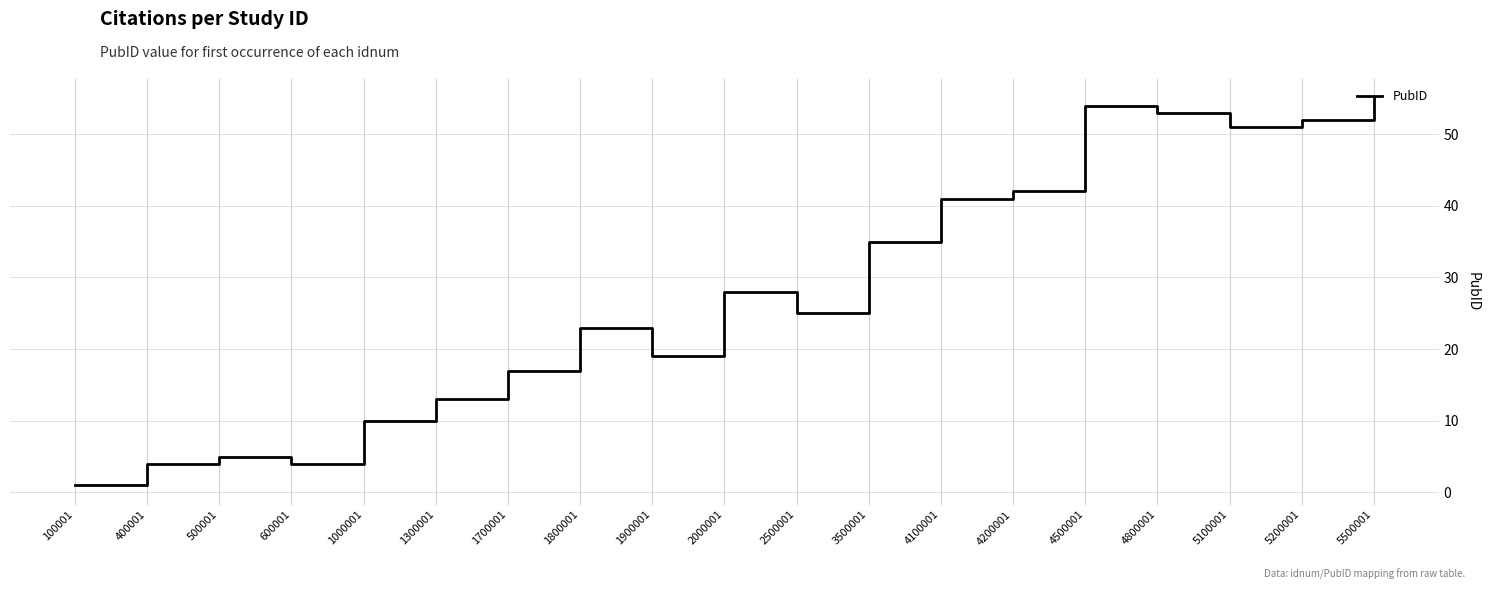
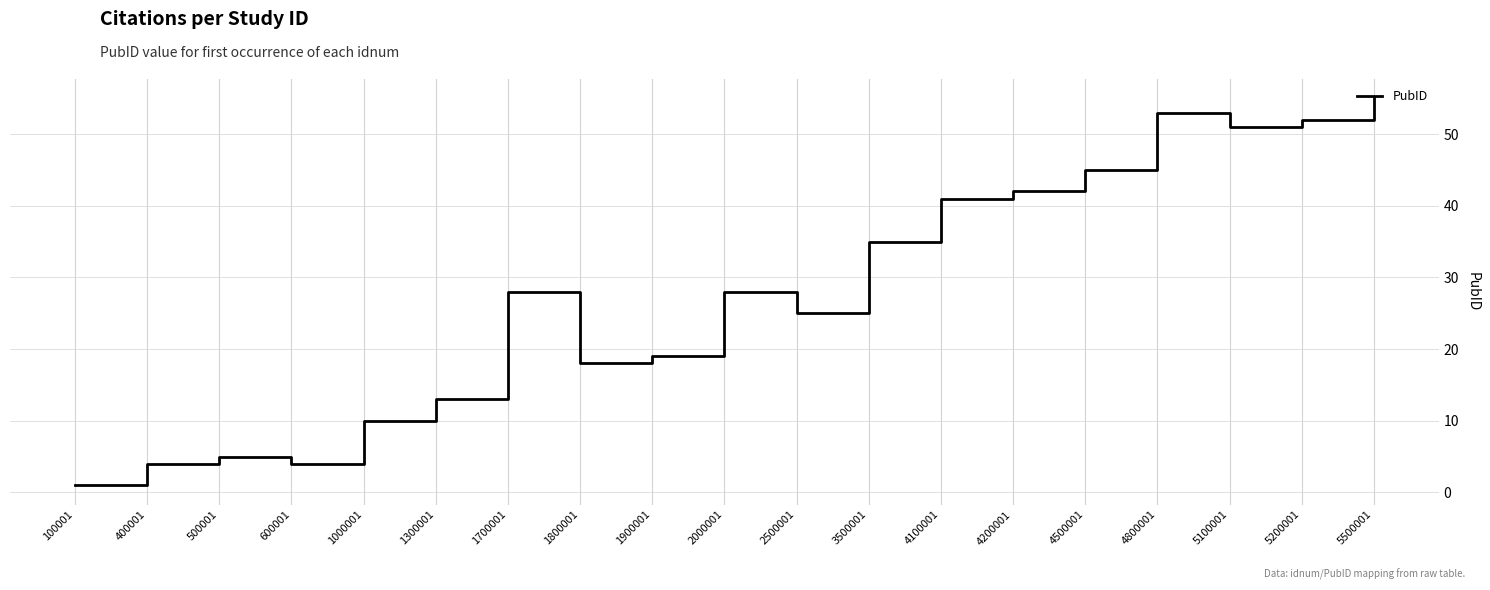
  {
    "100001": 1,
    "400001": 4,
    "500001": 5,
    "600001": 4,
    "1000001": 10,
    "1300001": 13,
-   "1700001": 17,
-   "1800001": 23,
+   "1700001": 28,
+   "1800001": 18,
    "1900001": 19,
    "2000001": 28,
    "2500001": 25,
    "3500001": 35,
    "4100001": 41,
    "4200001": 42,
-   "4500001": 54,
+   "4500001": 45,
    "4800001": 53,
    "5100001": 51,
    "5200001": 52,
    "5500001": 55
  }
